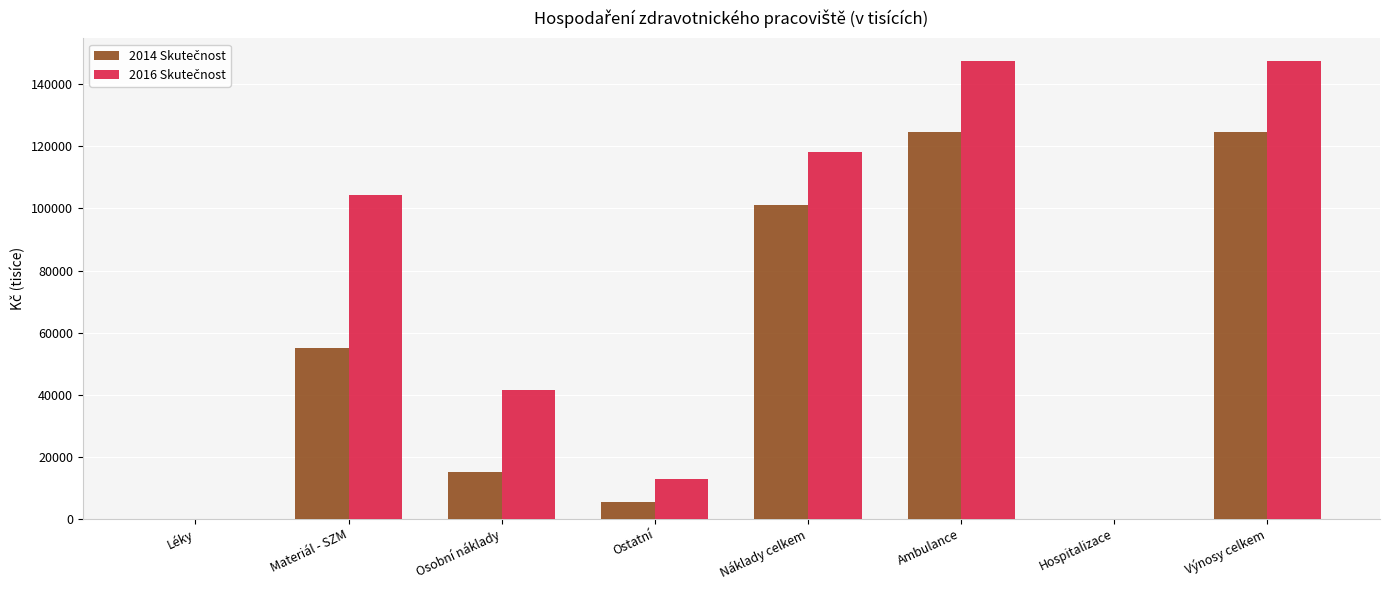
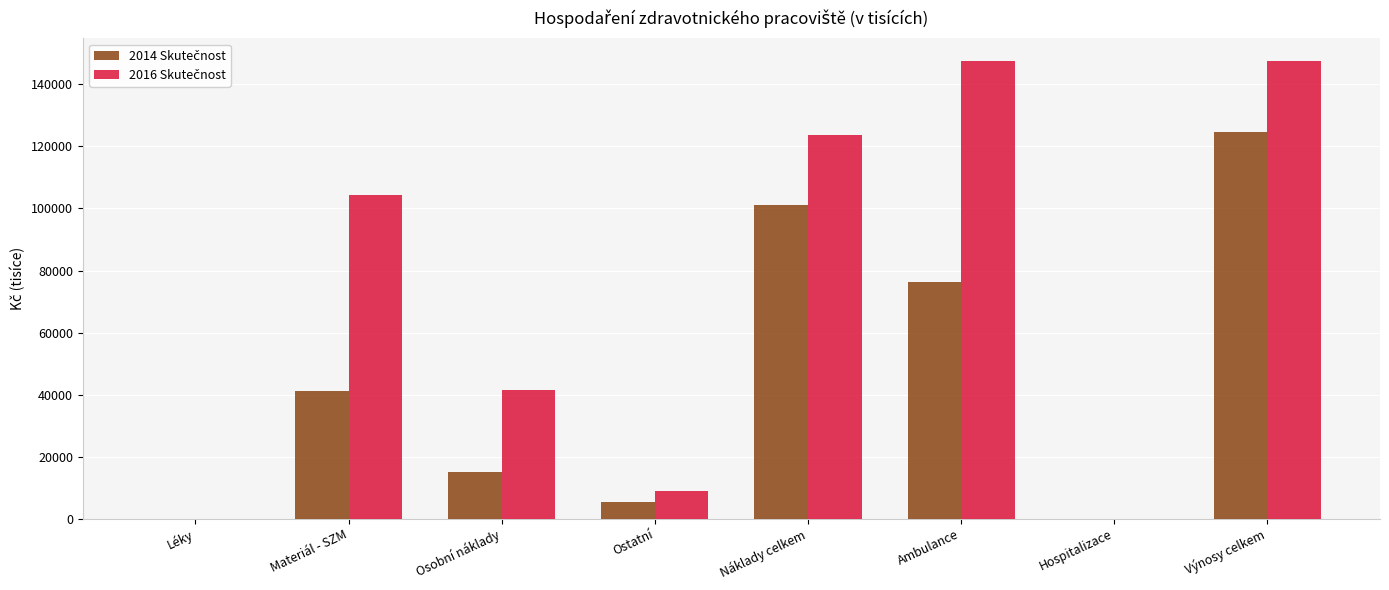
  {
    "2014 Skutečnost": {
-     "Materiál - SZM": 55000,
+     "Materiál - SZM": 41000,
      "Osobní náklady": 15000,
      "Ostatní": 5000,
      "Náklady celkem": 101000,
-     "Ambulance": 125000,
+     "Ambulance": 76000,
      "Hospitalizace": 0,
      "Výnosy celkem": 125000
    },
    "2016 Skutečnost": {
      "Materiál - SZM": 104000,
      "Osobní náklady": 41000,
-     "Ostatní": 13000,
-     "Náklady celkem": 118000,
+     "Ostatní": 9000,
+     "Náklady celkem": 124000,
      "Ambulance": 147000,
      "Hospitalizace": 0,
      "Výnosy celkem": 147000
    }
  }
